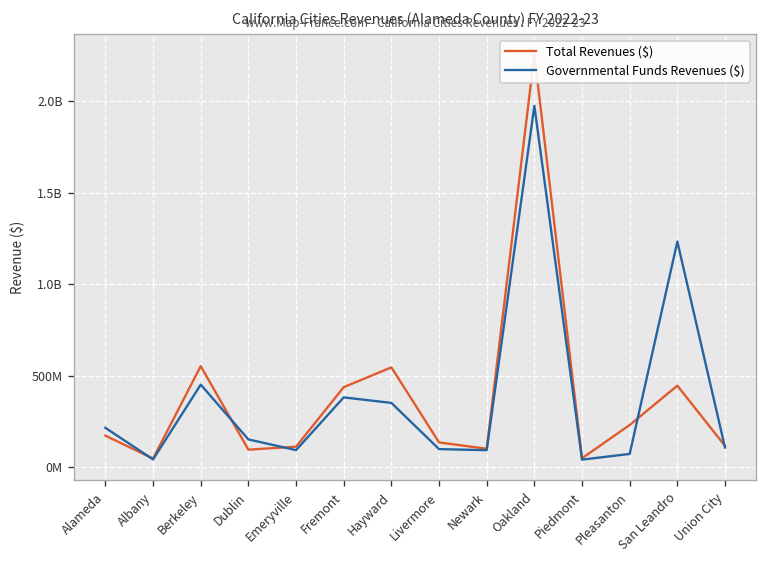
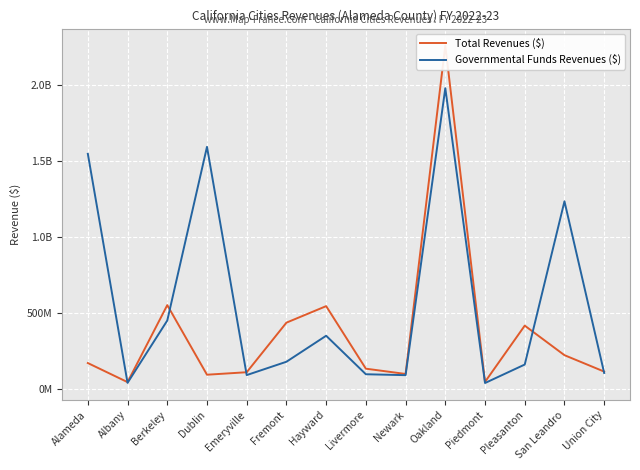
  {
    "Total Revenues ($)": {
      "Alameda": 170000000,
      "Berkeley": 550000000,
      "Dublin": 100000000,
      "Emeryville": 110000000,
      "Fremont": 440000000,
      "Hayward": 550000000,
      "Livermore": 140000000,
-     "Pleasanton": 230000000,
-     "San Leandro": 450000000
+     "Pleasanton": 420000000,
+     "San Leandro": 220000000
    },
    "Governmental Funds Revenues ($)": {
-     "Alameda": 220000000,
+     "Alameda": 1550000000,
      "Berkeley": 450000000,
-     "Dublin": 150000000,
+     "Dublin": 1590000000,
      "Emeryville": 90000000,
-     "Fremont": 380000000,
+     "Fremont": 180000000,
      "Hayward": 350000000,
      "Livermore": 100000000,
      "Oakland": 1980000000,
-     "Pleasanton": 70000000,
+     "Pleasanton": 160000000,
      "San Leandro": 1230000000
    }
  }
